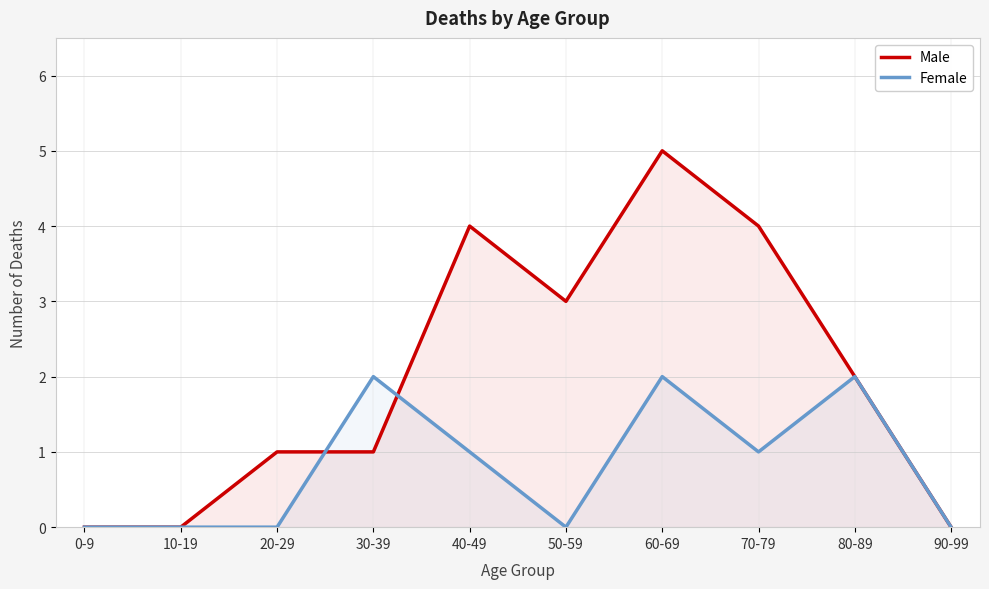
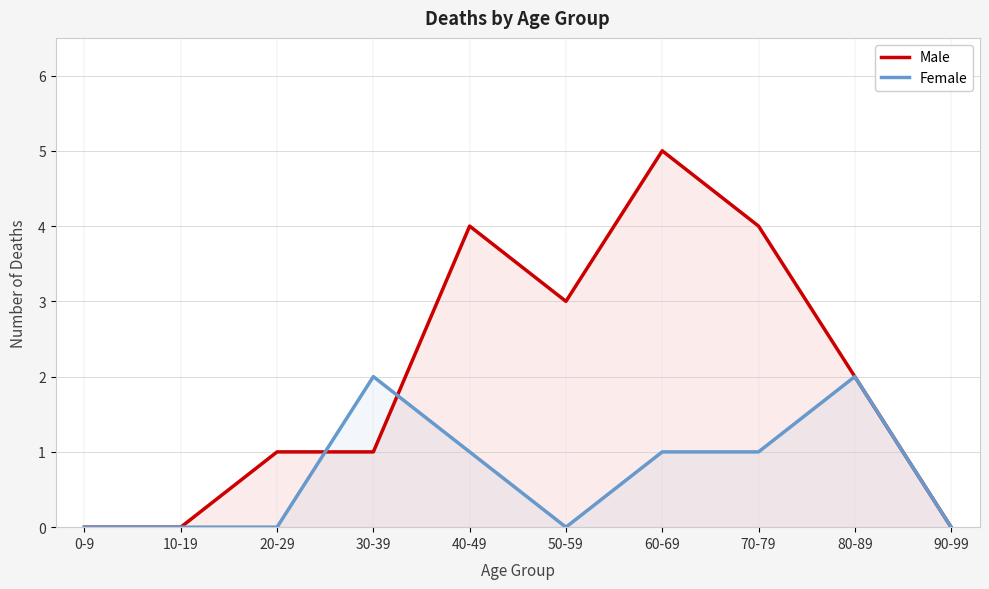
  {
    "Male": {
      "20-29": 1,
      "30-39": 1,
      "40-49": 4,
      "50-59": 3,
      "60-69": 5,
      "70-79": 4
    },
    "Female": {
      "20-29": 0,
      "30-39": 2,
      "40-49": 1,
      "50-59": 0,
-     "60-69": 2,
+     "60-69": 1,
      "70-79": 1
    }
  }
